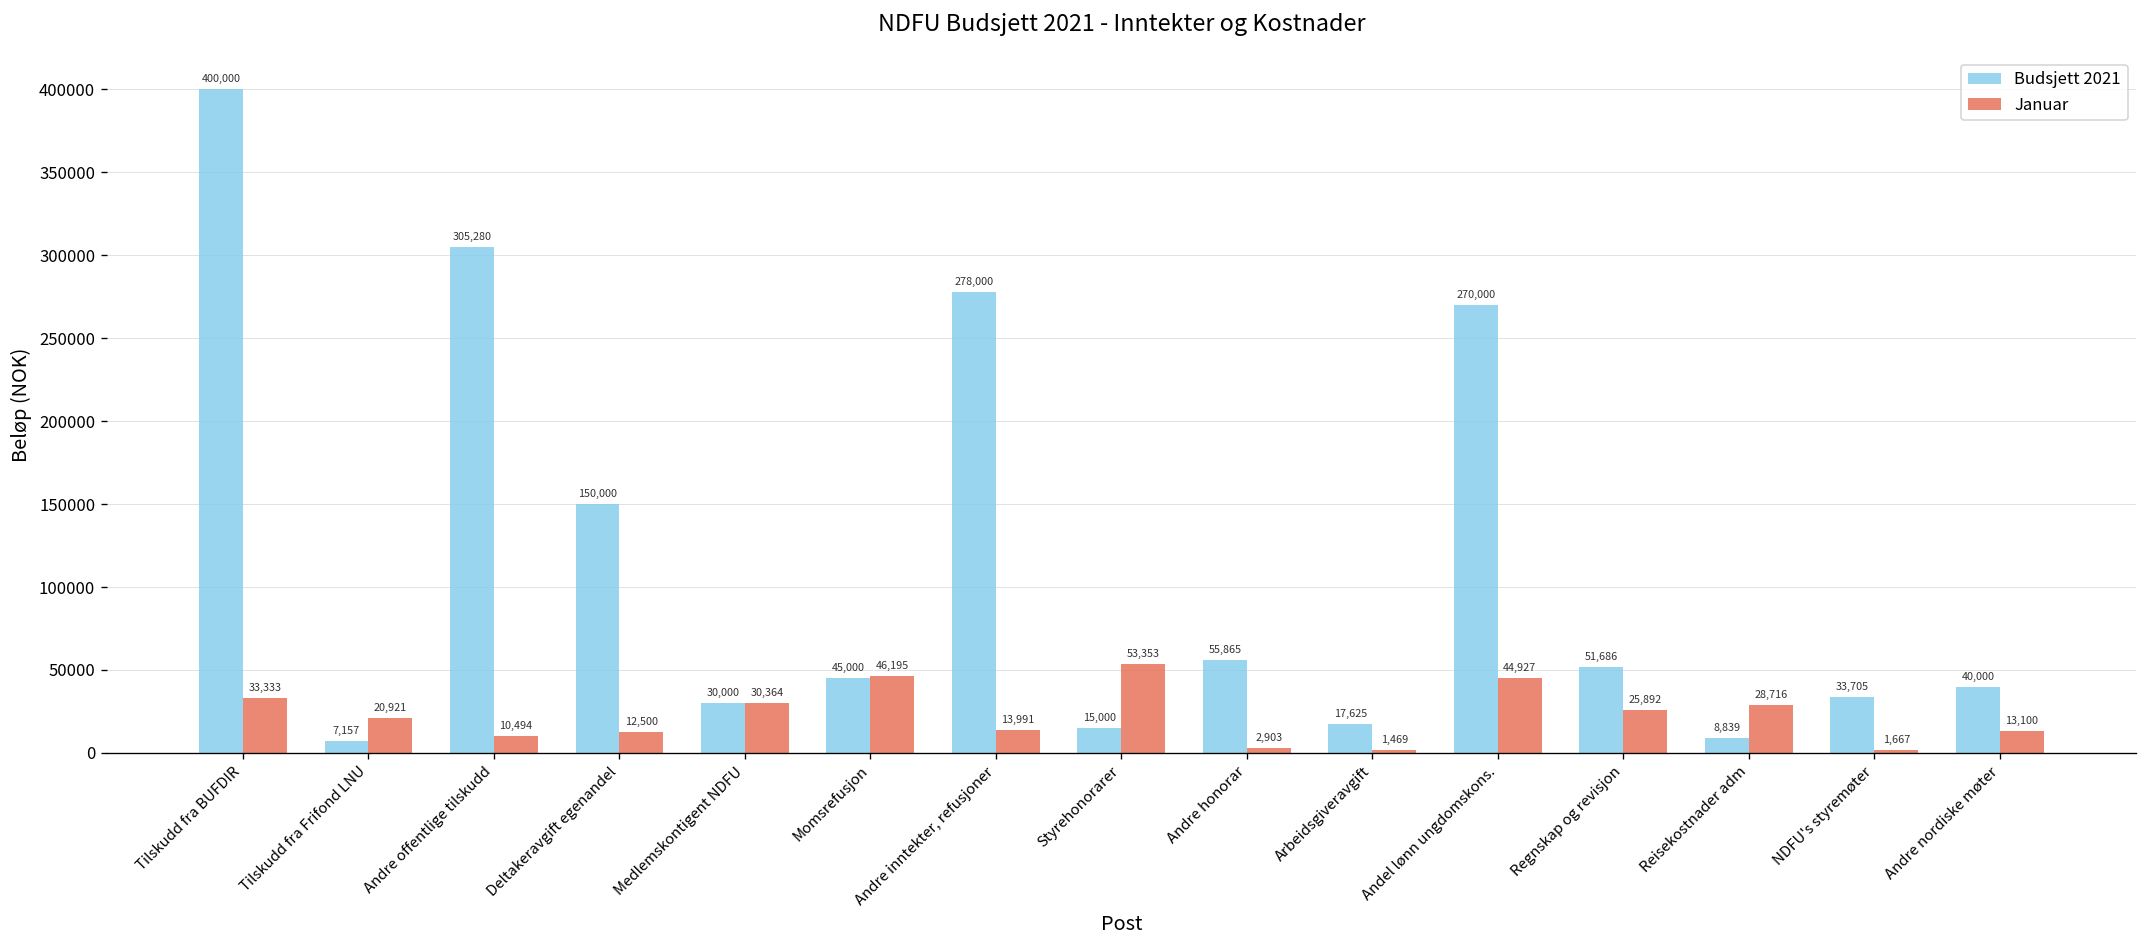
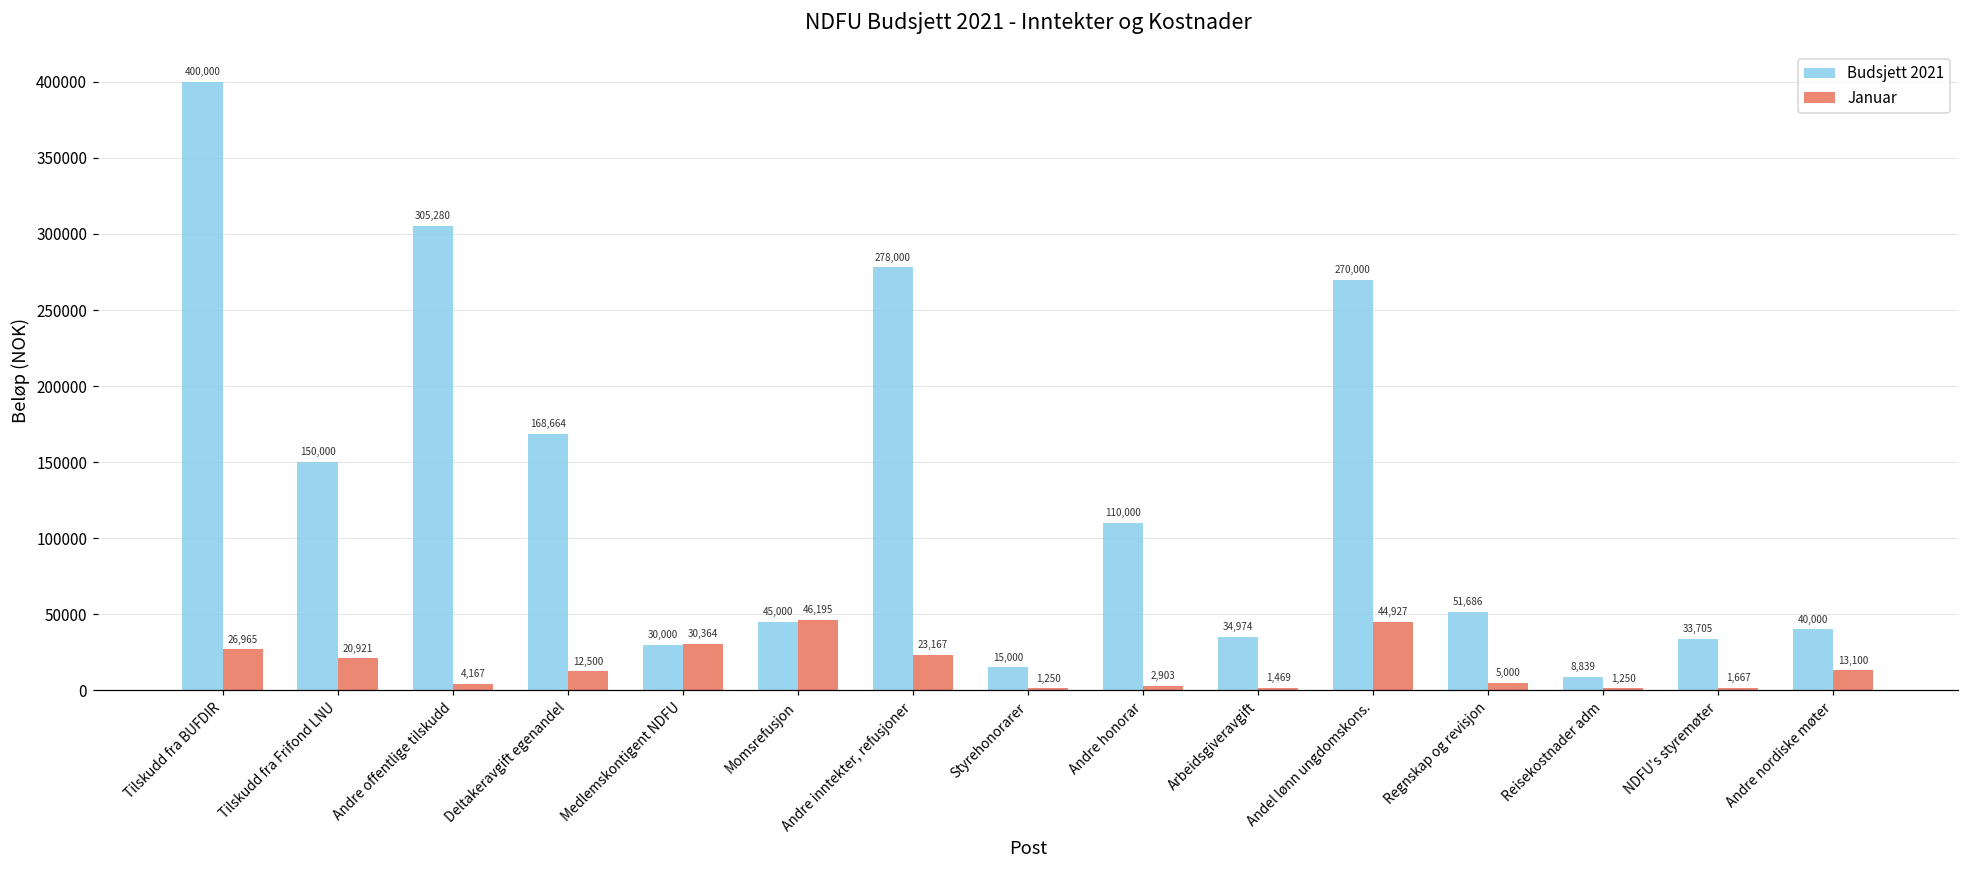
  {
    "Budsjett 2021": {
      "Tilskudd fra BUFDIR": "400,000",
-     "Tilskudd fra Frifond LNU": "7,157",
+     "Tilskudd fra Frifond LNU": "150,000",
      "Andre offentlige tilskudd": "305,280",
-     "Deltakeravgift egenandel": "150,000",
+     "Deltakeravgift egenandel": "168,664",
      "Medlemskontigent NDFU": "30,000",
      "Momsrefusjon": "45,000",
      "Andre inntekter, refusjoner": "278,000",
      "Styrehonorarer": "15,000",
-     "Andre honorar": "55,865",
-     "Arbeidsgiveravgift": "17,625",
+     "Andre honorar": "110,000",
+     "Arbeidsgiveravgift": "34,974",
      "Andel lønn ungdomskons.": "270,000",
      "Regnskap og revisjon": "51,686",
      "Reisekostnader adm": "8,839",
      "NDFU's styremøter": "33,705",
      "Andre nordiske møter": "40,000"
    },
    "Januar": {
-     "Tilskudd fra BUFDIR": "33,333",
+     "Tilskudd fra BUFDIR": "26,965",
      "Tilskudd fra Frifond LNU": "20,921",
-     "Andre offentlige tilskudd": "10,494",
+     "Andre offentlige tilskudd": "4,167",
      "Deltakeravgift egenandel": "12,500",
      "Medlemskontigent NDFU": "30,364",
      "Momsrefusjon": "46,195",
-     "Andre inntekter, refusjoner": "13,991",
-     "Styrehonorarer": "53,353",
+     "Andre inntekter, refusjoner": "23,167",
+     "Styrehonorarer": "1,250",
      "Andre honorar": "2,903",
      "Arbeidsgiveravgift": "1,469",
      "Andel lønn ungdomskons.": "44,927",
-     "Regnskap og revisjon": "25,892",
-     "Reisekostnader adm": "28,716",
+     "Regnskap og revisjon": "5,000",
+     "Reisekostnader adm": "1,250",
      "NDFU's styremøter": "1,667",
      "Andre nordiske møter": "13,100"
    }
  }
